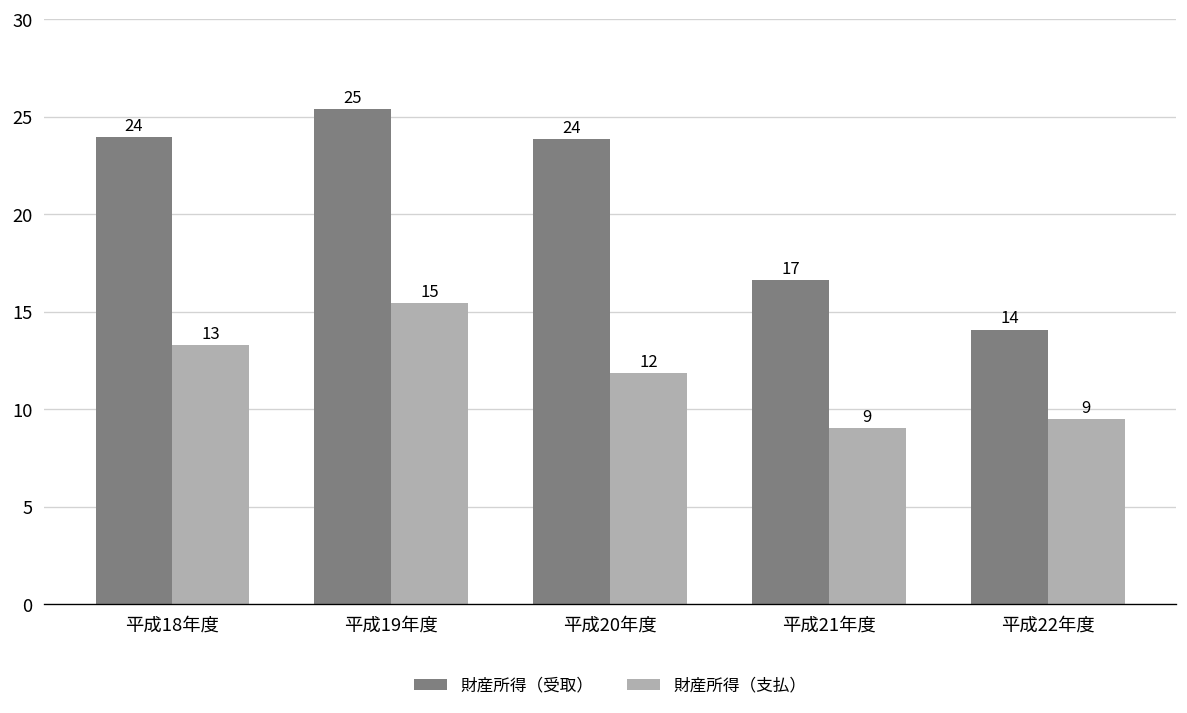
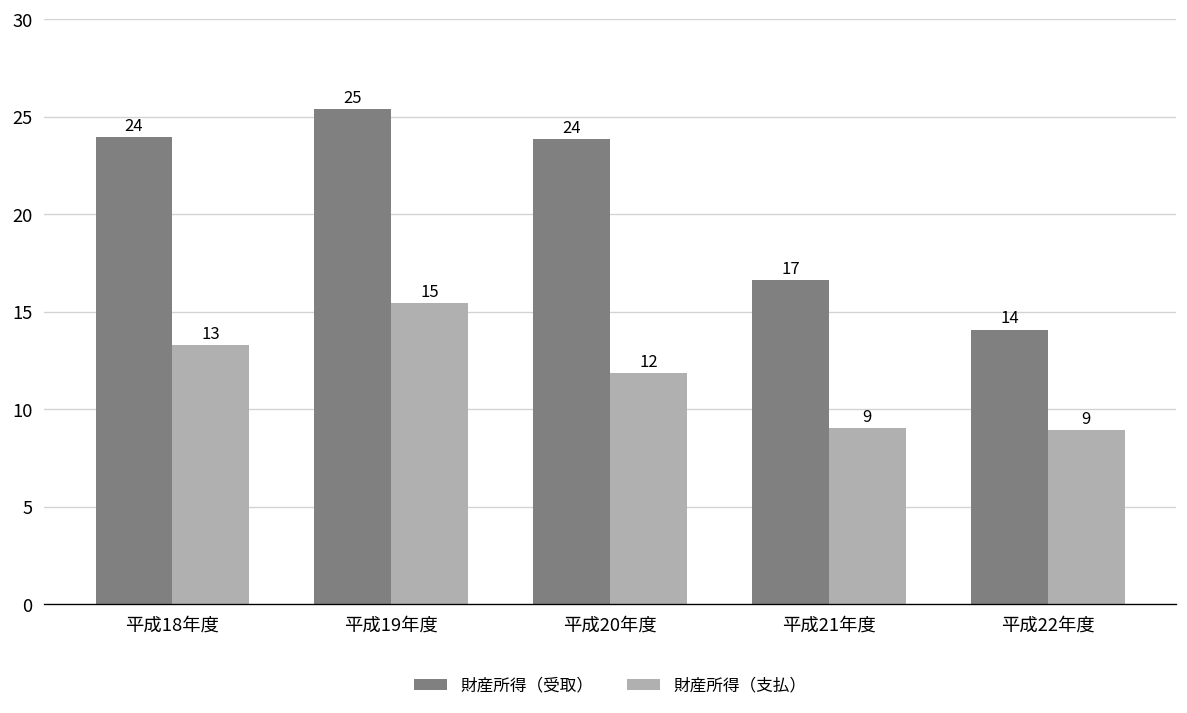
  {
    "財産所得（支払）": {
-     "平成22年度": 9.5
+     "平成22年度": 8.9
    }
  }
